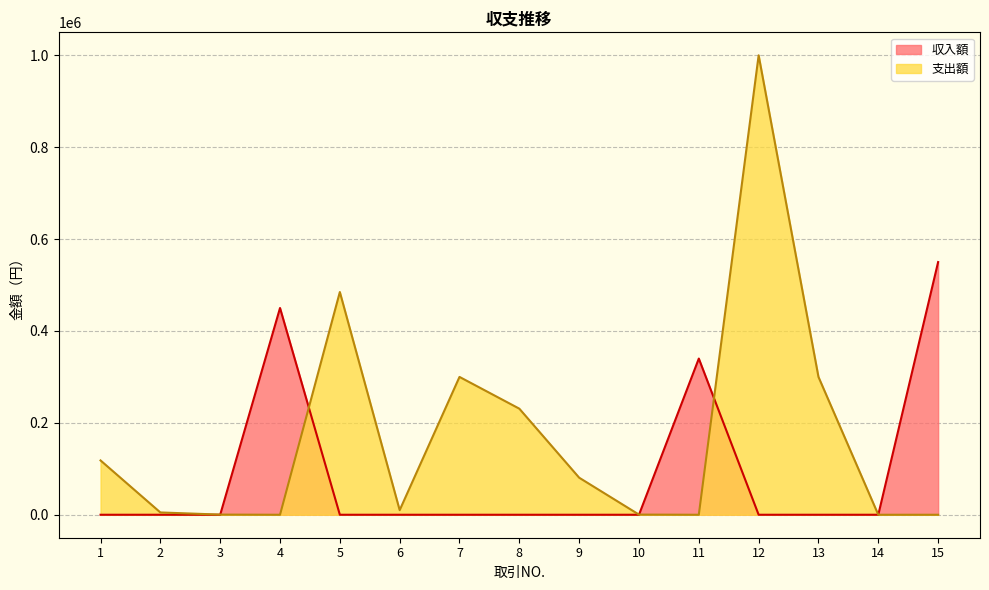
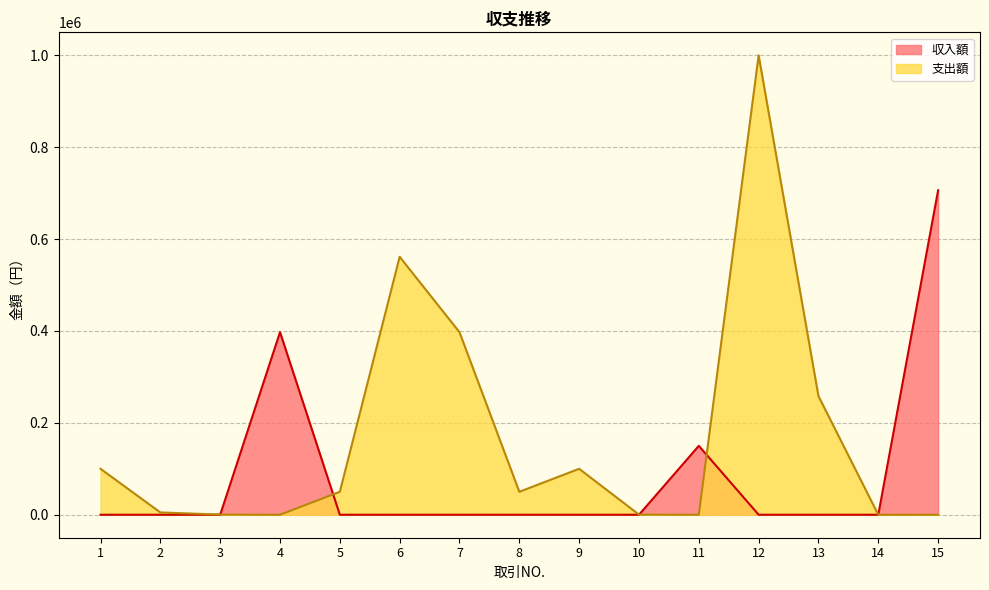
  {
    "収入額": {
      "1": 0,
-     "4": 450000,
+     "4": 400000,
      "5": 0,
      "6": 0,
      "7": 0,
      "8": 0,
      "9": 0,
-     "11": 340000,
+     "11": 150000,
      "12": 0,
      "13": 0,
-     "15": 550000
+     "15": 710000
    },
    "支出額": {
-     "1": 120000,
+     "1": 100000,
      "4": 0,
-     "5": 480000,
-     "6": 10000,
-     "7": 300000,
-     "8": 230000,
-     "9": 80000,
+     "5": 50000,
+     "6": 560000,
+     "7": 400000,
+     "8": 50000,
+     "9": 100000,
      "11": 0,
      "12": 1000000,
-     "13": 300000,
+     "13": 260000,
      "15": 0
    }
  }
